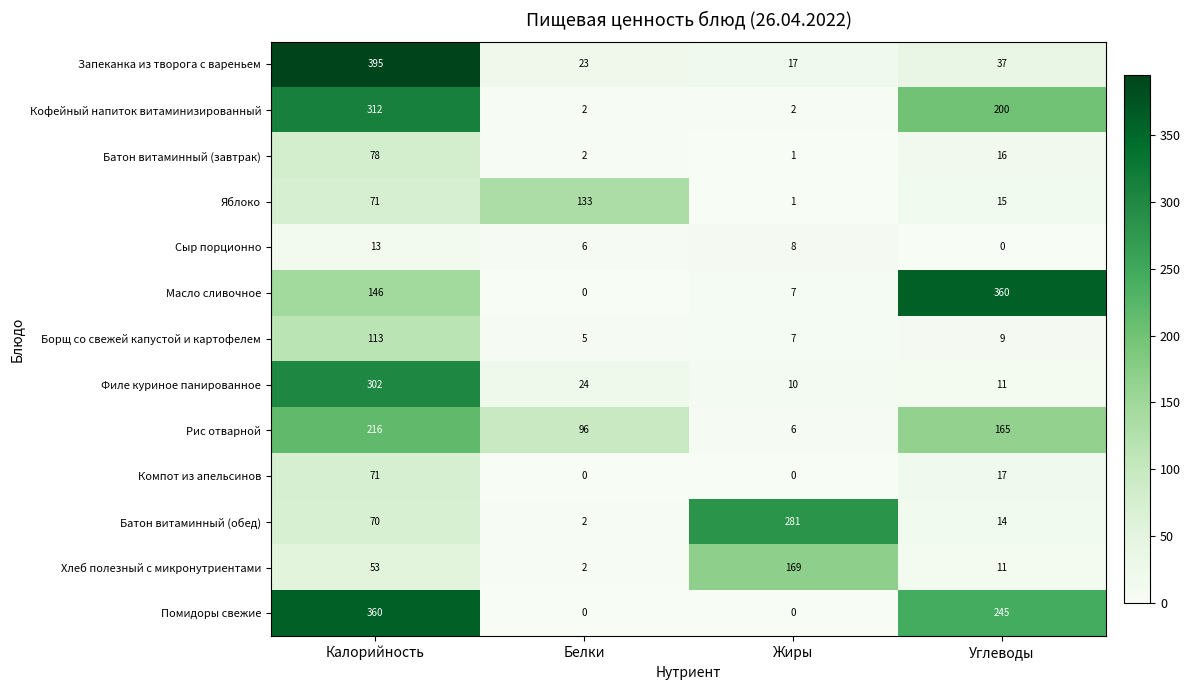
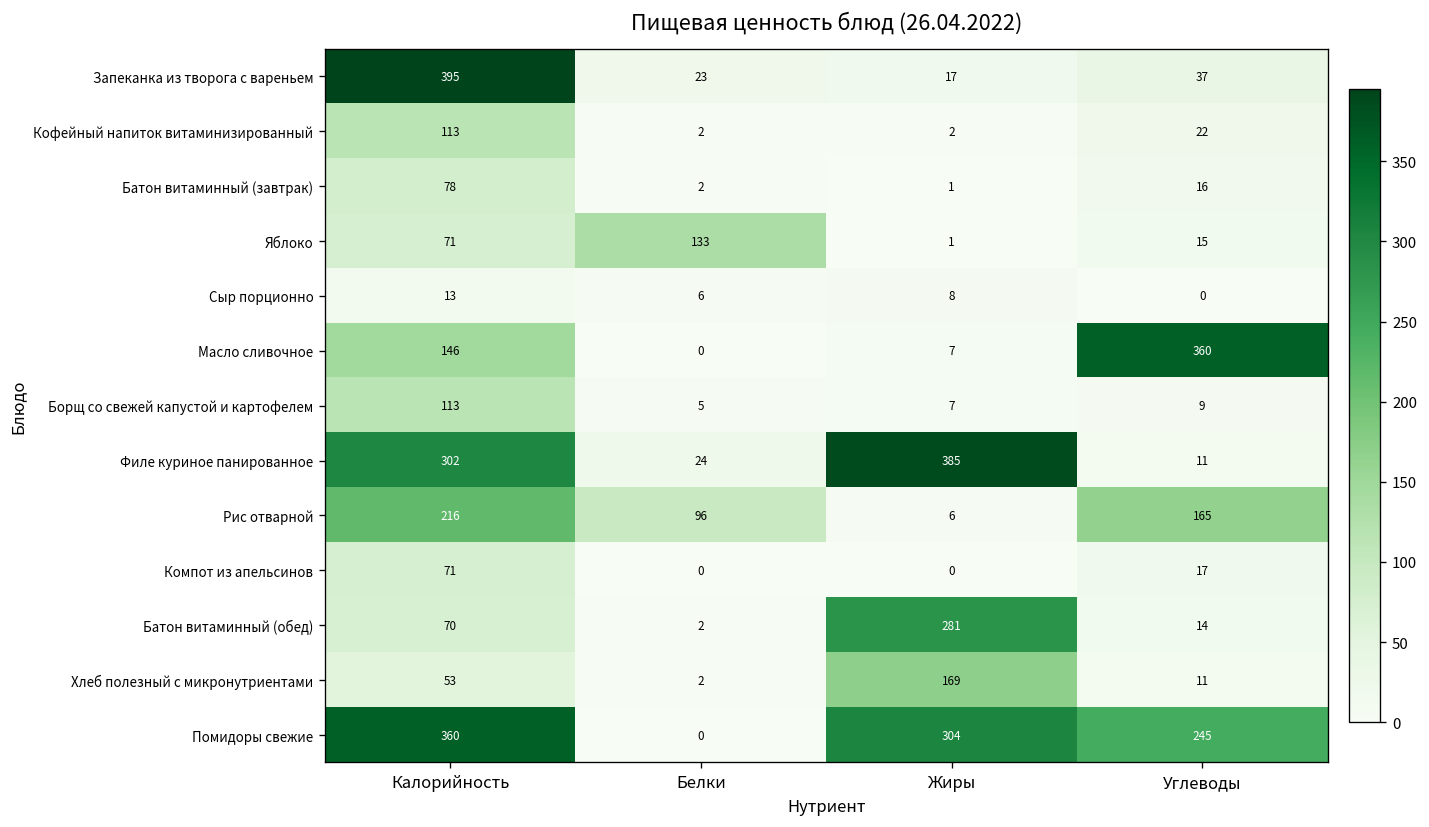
  {
    "Запеканка из творога с вареньем": {
      "Калорийность": 395,
      "Белки": 23,
      "Жиры": 17,
      "Углеводы": 37
    },
    "Кофейный напиток витаминизированный": {
-     "Калорийность": 312,
+     "Калорийность": 113,
      "Белки": 2,
      "Жиры": 2,
-     "Углеводы": 200
+     "Углеводы": 22
    },
    "Батон витаминный (завтрак)": {
      "Калорийность": 78,
      "Белки": 2,
      "Жиры": 1,
      "Углеводы": 16
    },
    "Яблоко": {
      "Калорийность": 71,
      "Белки": 133,
      "Жиры": 1,
      "Углеводы": 15
    },
    "Сыр порционно": {
      "Калорийность": 13,
      "Белки": 6,
      "Жиры": 8,
      "Углеводы": 0
    },
    "Масло сливочное": {
      "Калорийность": 146,
      "Белки": 0,
      "Жиры": 7,
      "Углеводы": 360
    },
    "Борщ со свежей капустой и картофелем": {
      "Калорийность": 113,
      "Белки": 5,
      "Жиры": 7,
      "Углеводы": 9
    },
    "Филе куриное панированное": {
      "Калорийность": 302,
      "Белки": 24,
-     "Жиры": 10,
+     "Жиры": 385,
      "Углеводы": 11
    },
    "Рис отварной": {
      "Калорийность": 216,
      "Белки": 96,
      "Жиры": 6,
      "Углеводы": 165
    },
    "Компот из апельсинов": {
      "Калорийность": 71,
      "Белки": 0,
      "Жиры": 0,
      "Углеводы": 17
    },
    "Батон витаминный (обед)": {
      "Калорийность": 70,
      "Белки": 2,
      "Жиры": 281,
      "Углеводы": 14
    },
    "Хлеб полезный с микронутриентами": {
      "Калорийность": 53,
      "Белки": 2,
      "Жиры": 169,
      "Углеводы": 11
    },
    "Помидоры свежие": {
      "Калорийность": 360,
      "Белки": 0,
-     "Жиры": 0,
+     "Жиры": 304,
      "Углеводы": 245
    }
  }
